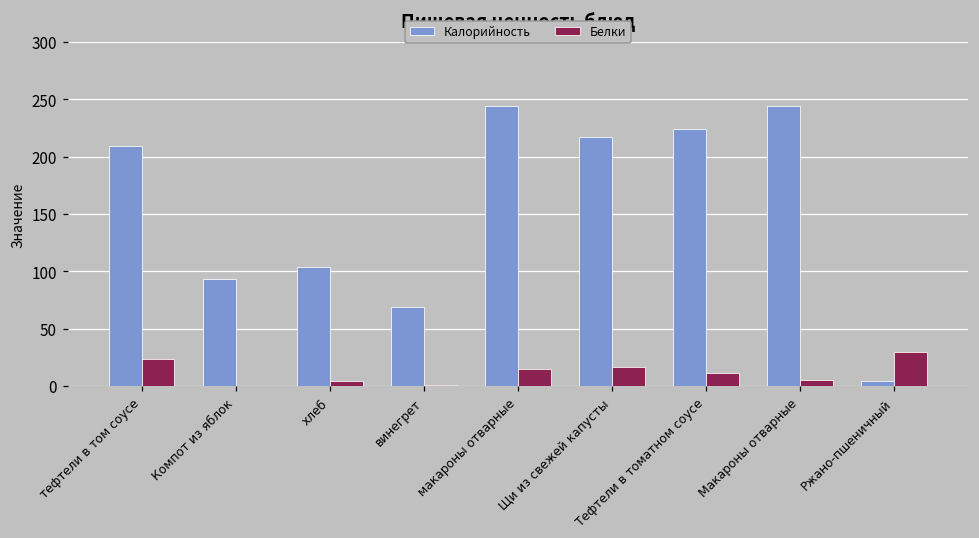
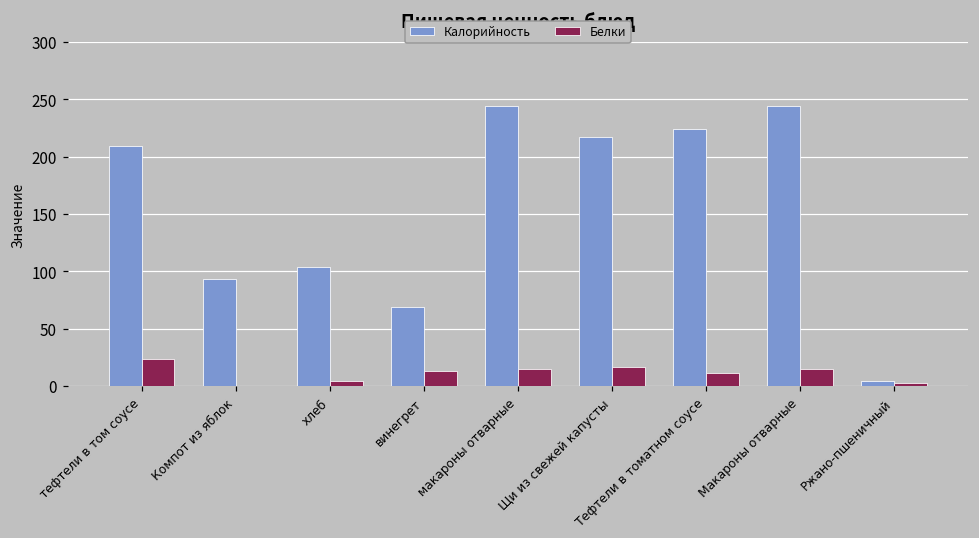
  {
    "Калорийность": {
      "тефтели в том соусе": 209,
      "Компот из яблок": 93,
      "хлеб": 103,
      "винегрет": 69,
      "макароны отварные": 245,
      "Щи из свежей капусты": 217,
      "Тефтели в томатном соусе": 224,
      "Макароны отварные": 245,
      "Ржано-пшеничный": 5
    },
    "Белки": {
      "тефтели в том соусе": 23,
      "хлеб": 4,
-     "винегрет": 1,
+     "винегрет": 13,
      "макароны отварные": 15,
      "Щи из свежей капусты": 16,
      "Тефтели в томатном соусе": 11,
-     "Макароны отварные": 5,
-     "Ржано-пшеничный": 29
+     "Макароны отварные": 15,
+     "Ржано-пшеничный": 3
    }
  }
